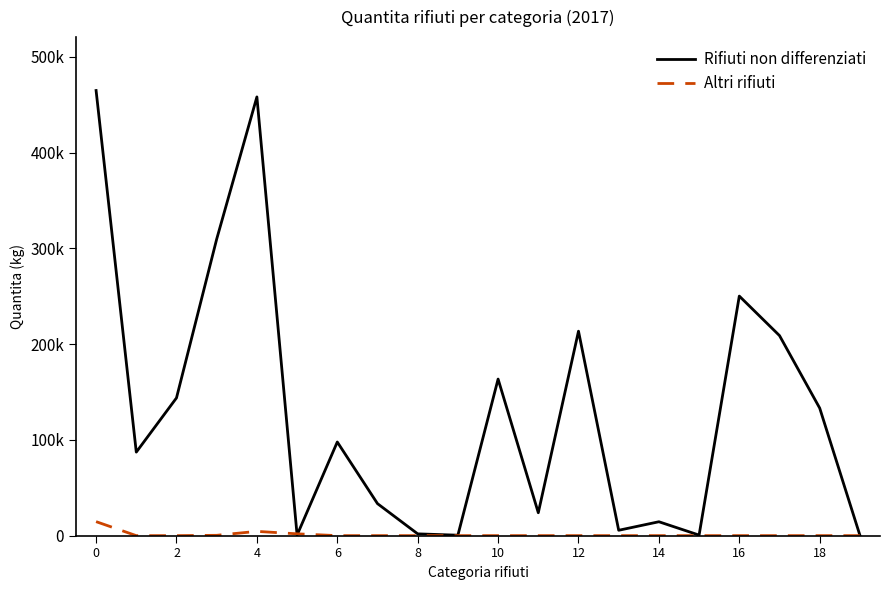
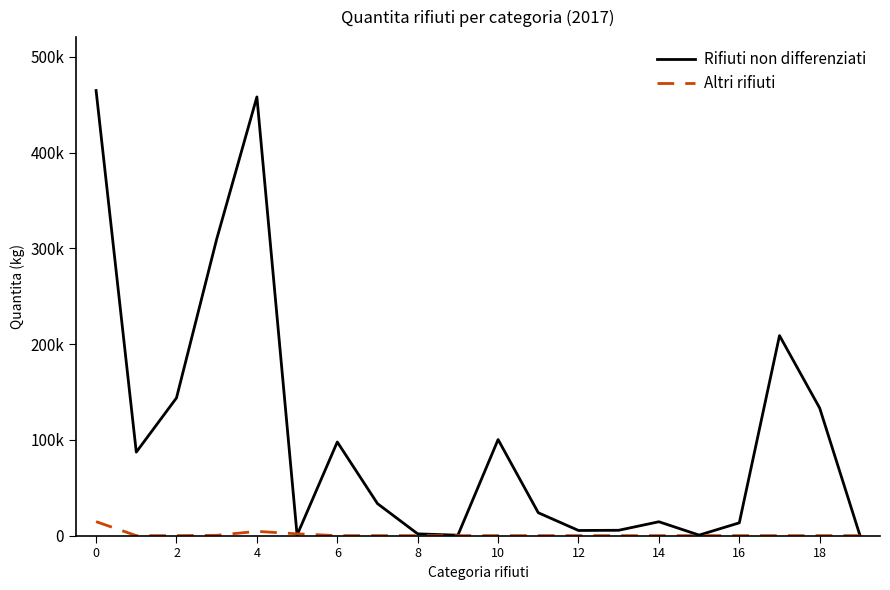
  {
    "Rifiuti non differenziati": {
      "0": 460000,
      "2": 140000,
      "4": 460000,
      "6": 100000,
-     "10": 160000,
-     "12": 210000,
+     "10": 100000,
+     "12": 10000,
      "14": 10000,
-     "16": 250000,
+     "16": 10000,
      "18": 130000
    },
    "Altri rifiuti": {
      "0": 10000,
      "2": 0,
      "4": 0,
      "6": 0,
      "10": 0,
      "12": 0,
      "14": 0,
      "16": 0,
      "18": 0
    }
  }
